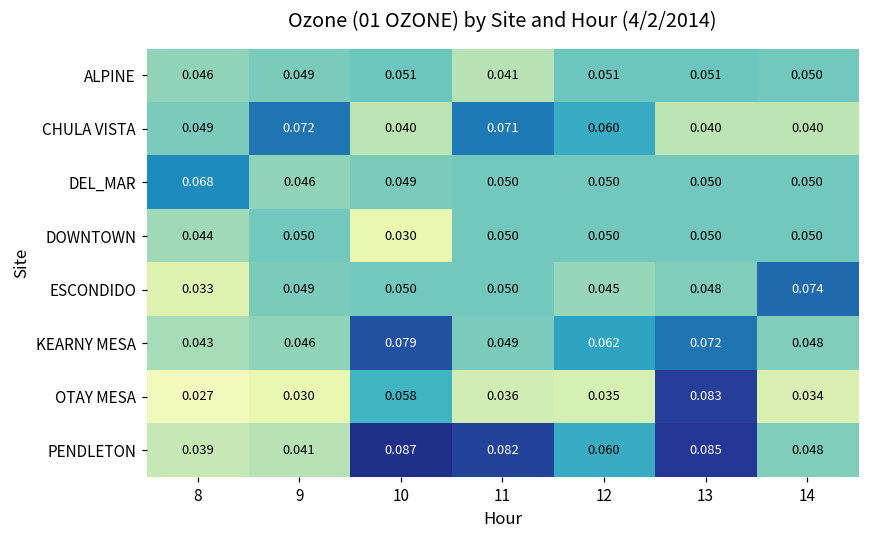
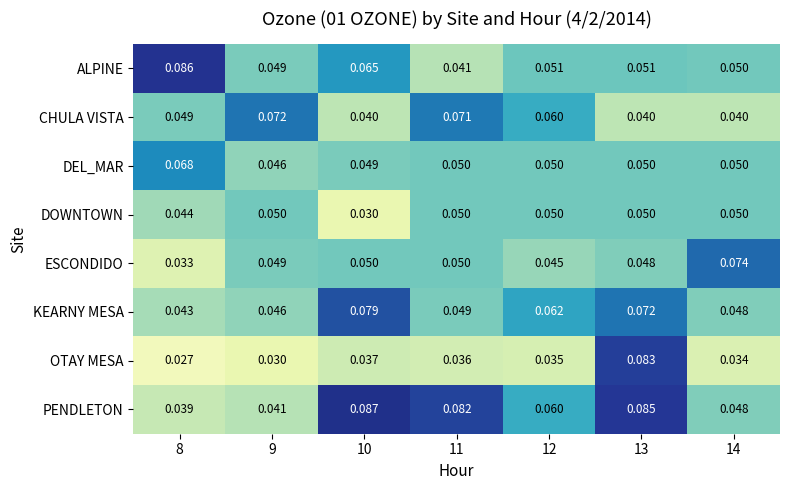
  {
    "ALPINE": {
-     "8": 0.046,
+     "8": 0.086,
      "9": 0.049,
-     "10": 0.051,
+     "10": 0.065,
      "11": 0.041,
      "12": 0.051,
      "13": 0.051,
      "14": 0.050
    },
    "CHULA VISTA": {
      "8": 0.049,
      "9": 0.072,
      "10": 0.040,
      "11": 0.071,
      "12": 0.060,
      "13": 0.040,
      "14": 0.040
    },
    "DEL_MAR": {
      "8": 0.068,
      "9": 0.046,
      "10": 0.049,
      "11": 0.050,
      "12": 0.050,
      "13": 0.050,
      "14": 0.050
    },
    "DOWNTOWN": {
      "8": 0.044,
      "9": 0.050,
      "10": 0.030,
      "11": 0.050,
      "12": 0.050,
      "13": 0.050,
      "14": 0.050
    },
    "ESCONDIDO": {
      "8": 0.033,
      "9": 0.049,
      "10": 0.050,
      "11": 0.050,
      "12": 0.045,
      "13": 0.048,
      "14": 0.074
    },
    "KEARNY MESA": {
      "8": 0.043,
      "9": 0.046,
      "10": 0.079,
      "11": 0.049,
      "12": 0.062,
      "13": 0.072,
      "14": 0.048
    },
    "OTAY MESA": {
      "8": 0.027,
      "9": 0.030,
-     "10": 0.058,
+     "10": 0.037,
      "11": 0.036,
      "12": 0.035,
      "13": 0.083,
      "14": 0.034
    },
    "PENDLETON": {
      "8": 0.039,
      "9": 0.041,
      "10": 0.087,
      "11": 0.082,
      "12": 0.060,
      "13": 0.085,
      "14": 0.048
    }
  }
